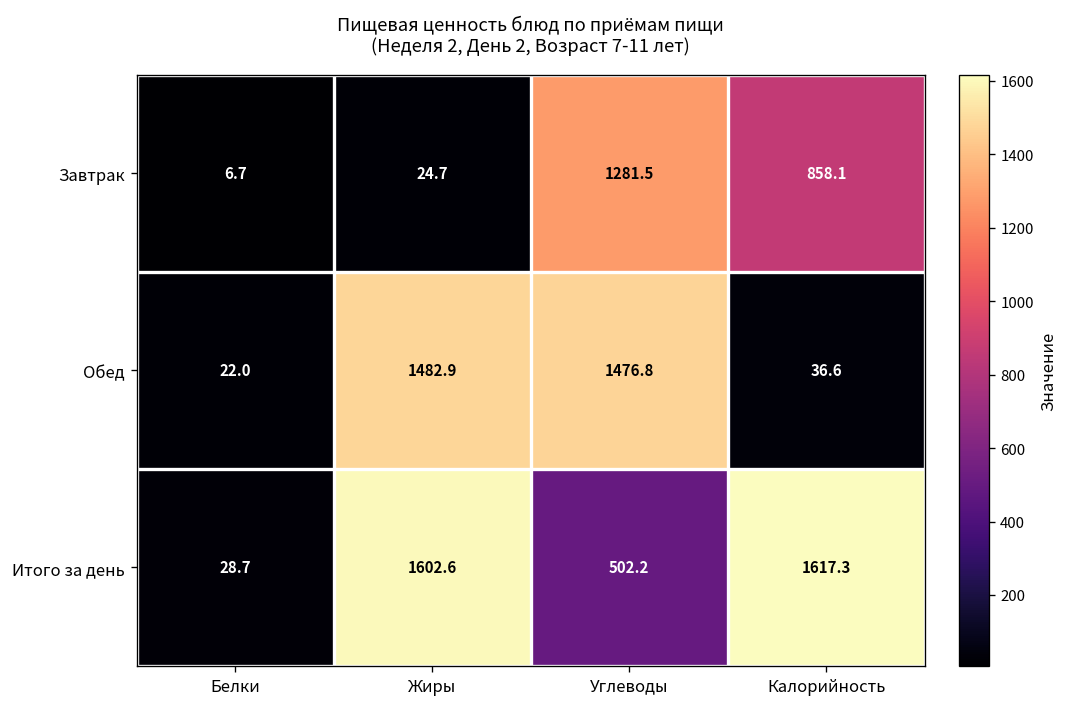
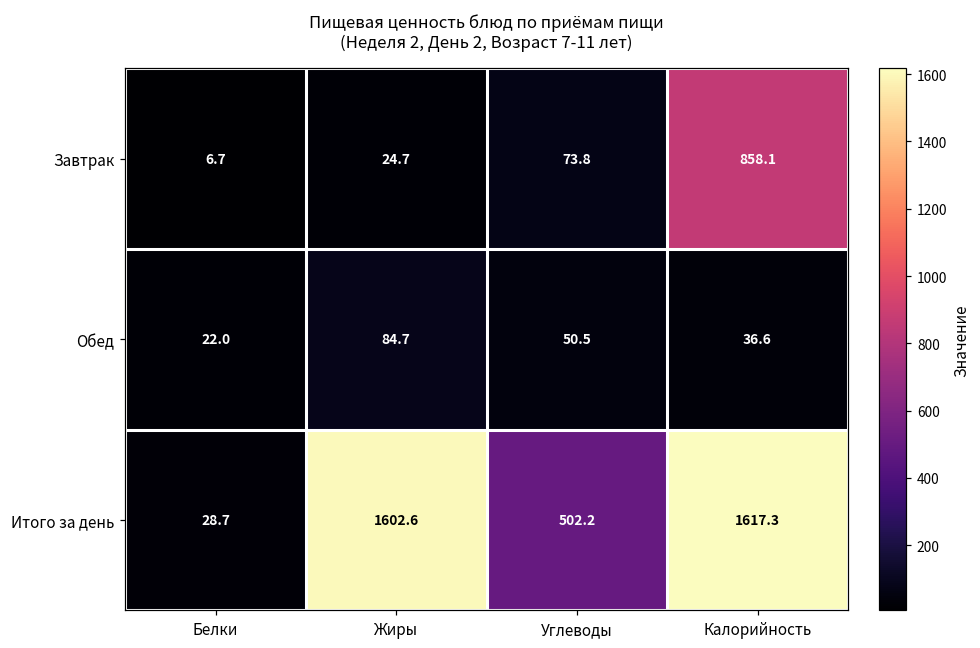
  {
    "Завтрак": {
      "Белки": 6.7,
      "Жиры": 24.7,
-     "Углеводы": 1281.5,
+     "Углеводы": 73.8,
      "Калорийность": 858.1
    },
    "Обед": {
      "Белки": 22.0,
-     "Жиры": 1482.9,
-     "Углеводы": 1476.8,
+     "Жиры": 84.7,
+     "Углеводы": 50.5,
      "Калорийность": 36.6
    },
    "Итого за день": {
      "Белки": 28.7,
      "Жиры": 1602.6,
      "Углеводы": 502.2,
      "Калорийность": 1617.3
    }
  }
